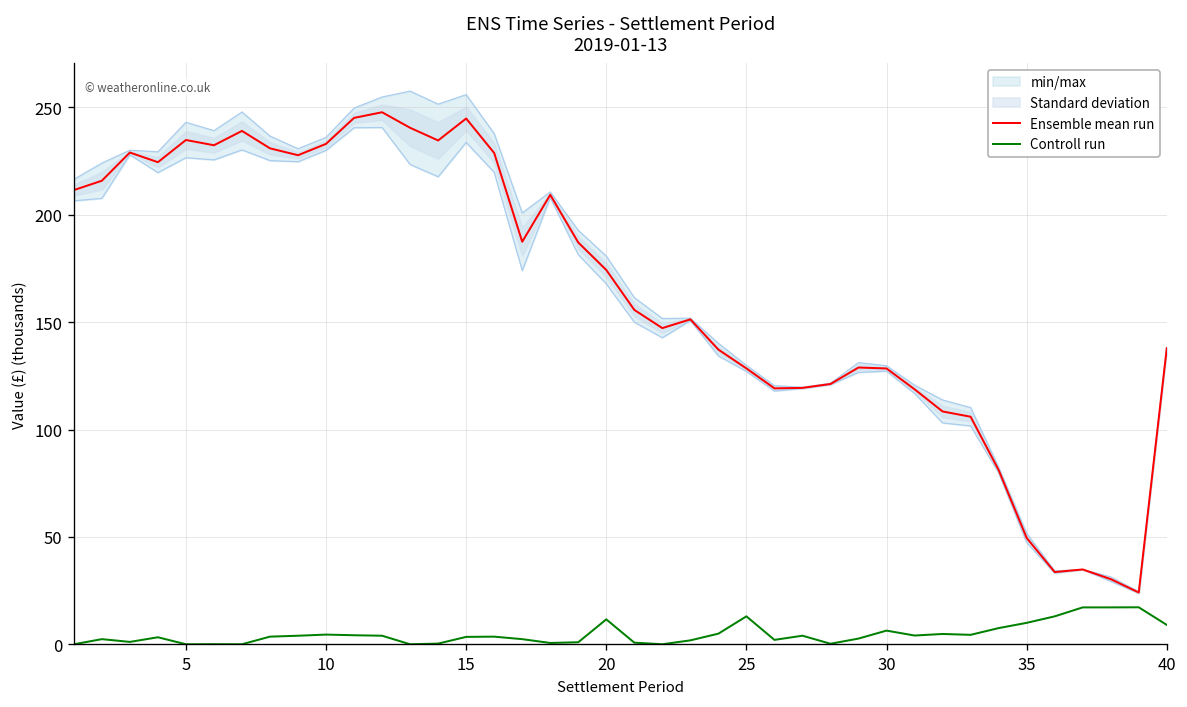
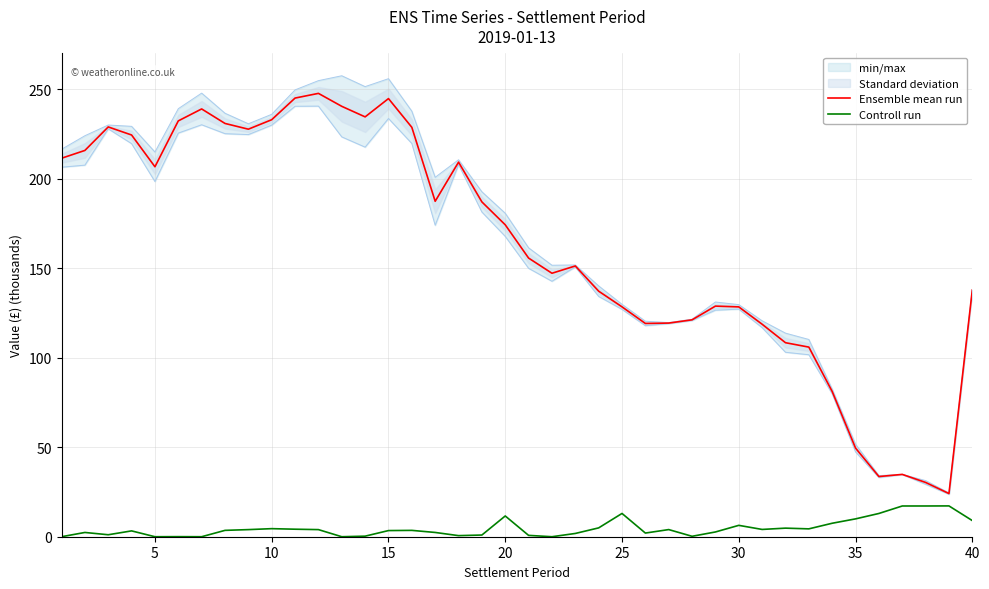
  {
    "Ensemble mean run": {
-     "5": 235,
+     "5": 207,
      "10": 233,
      "15": 245,
      "20": 174
    },
    "Controll run": {
      "5": 0,
      "10": 5,
      "15": 3,
      "20": 12,
      "25": 13,
      "30": 6,
      "35": 10,
      "40": 9
    }
  }
